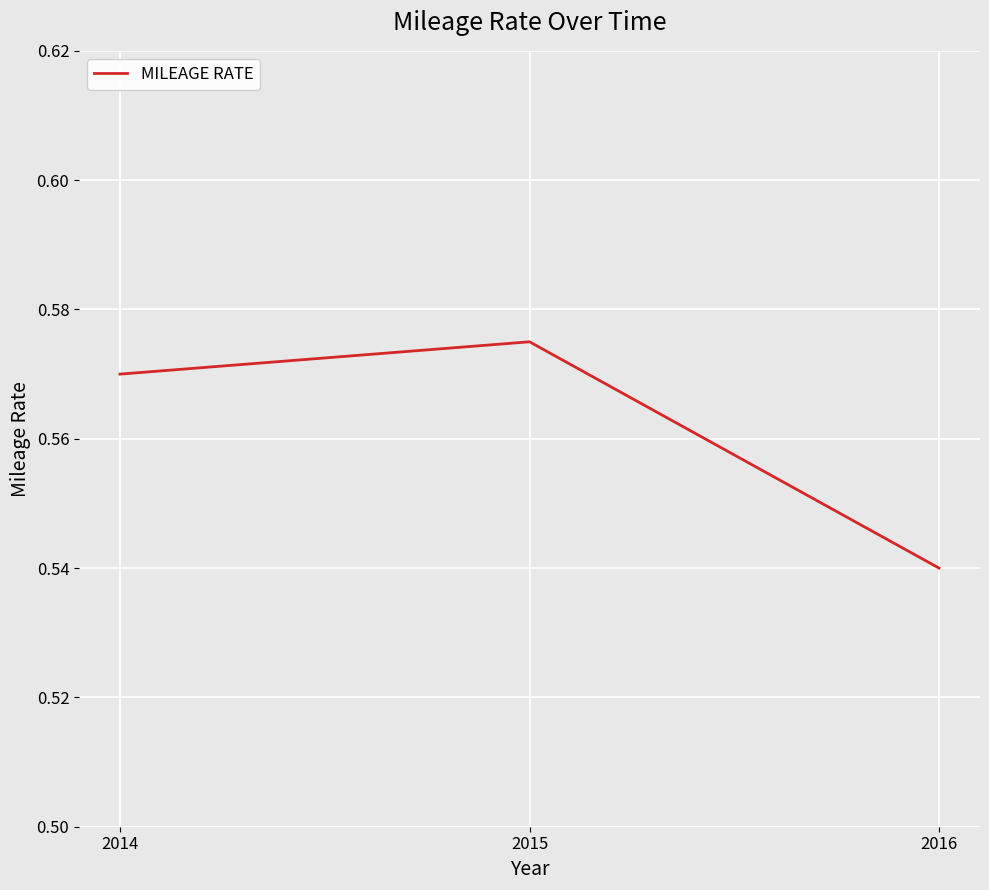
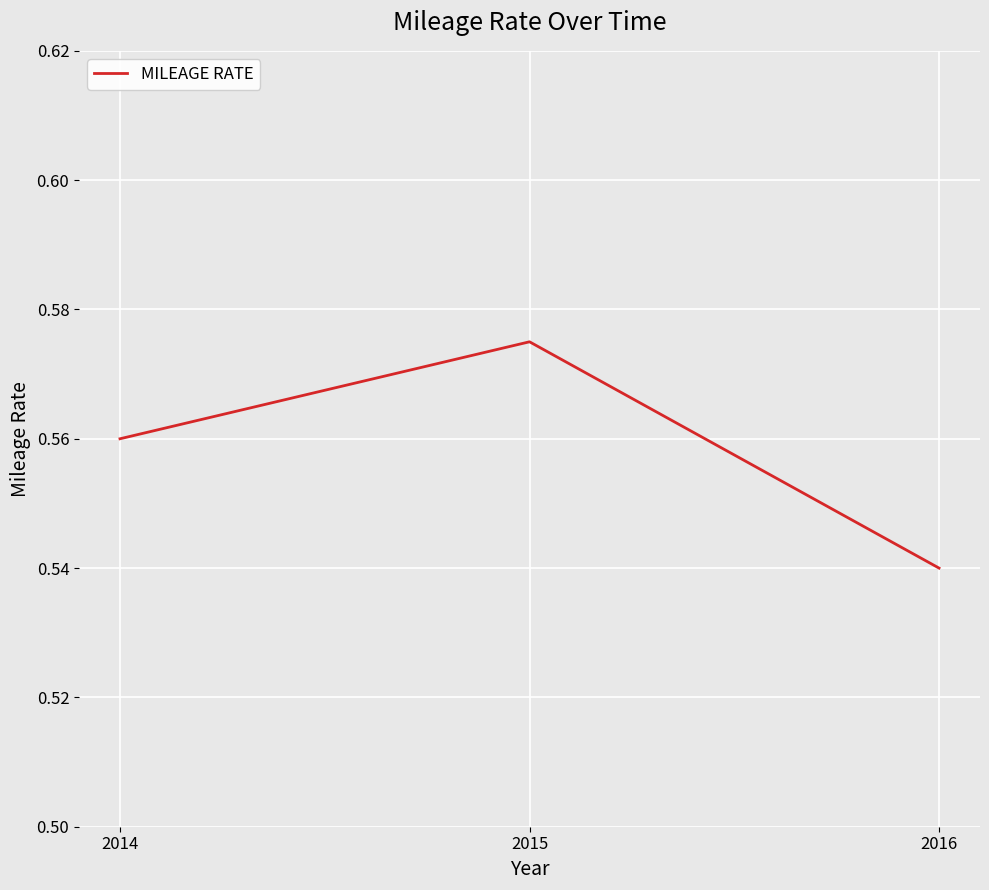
  {
-   "2014": 0.57,
+   "2014": 0.56,
    "2015": 0.575,
    "2016": 0.54
  }
